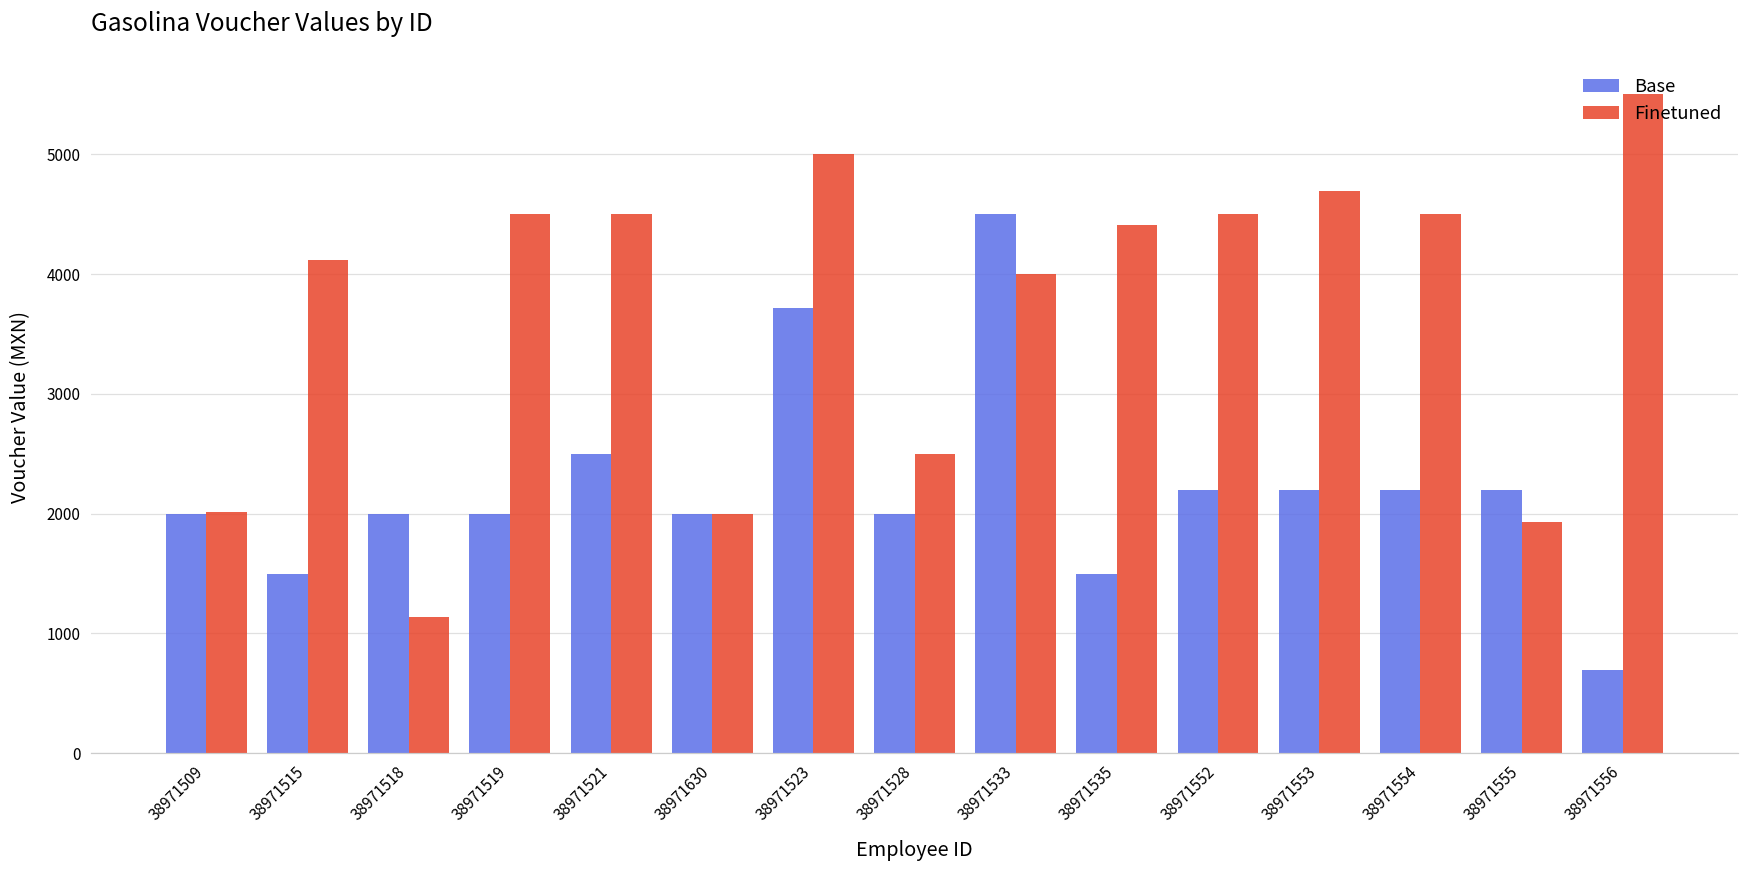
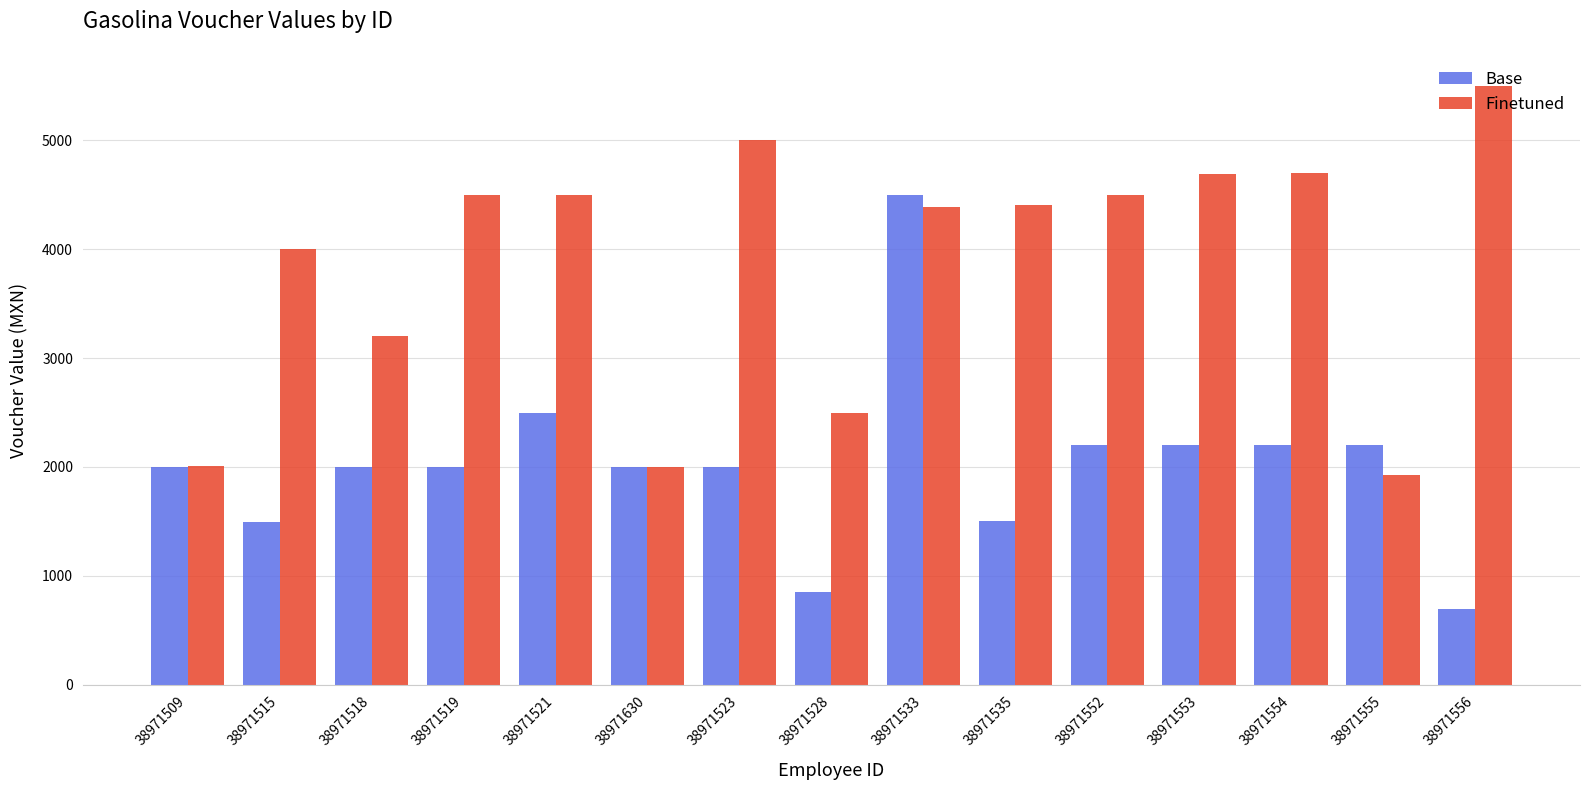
  {
    "Base": {
      "38971509": 2000,
      "38971515": 1500,
      "38971518": 2000,
      "38971519": 2000,
      "38971521": 2500,
      "38971630": 2000,
-     "38971523": 3720,
-     "38971528": 2000,
+     "38971523": 2000,
+     "38971528": 860,
      "38971533": 4500,
      "38971535": 1500,
      "38971552": 2200,
      "38971553": 2200,
      "38971554": 2200,
      "38971555": 2200,
      "38971556": 700
    },
    "Finetuned": {
      "38971509": 2010,
-     "38971515": 4110,
-     "38971518": 1140,
+     "38971515": 4000,
+     "38971518": 3200,
      "38971519": 4500,
      "38971521": 4500,
      "38971630": 2000,
      "38971523": 5000,
      "38971528": 2500,
-     "38971533": 4000,
+     "38971533": 4390,
      "38971535": 4410,
      "38971552": 4500,
      "38971553": 4690,
-     "38971554": 4500,
+     "38971554": 4700,
      "38971555": 1930,
      "38971556": 5500
    }
  }
